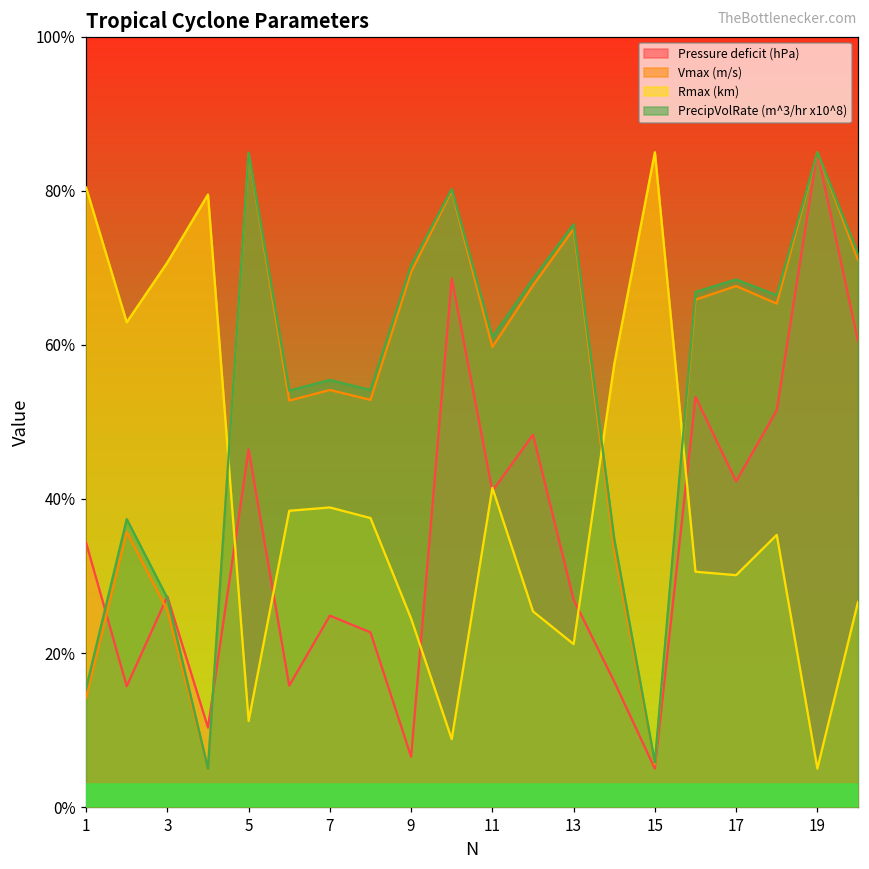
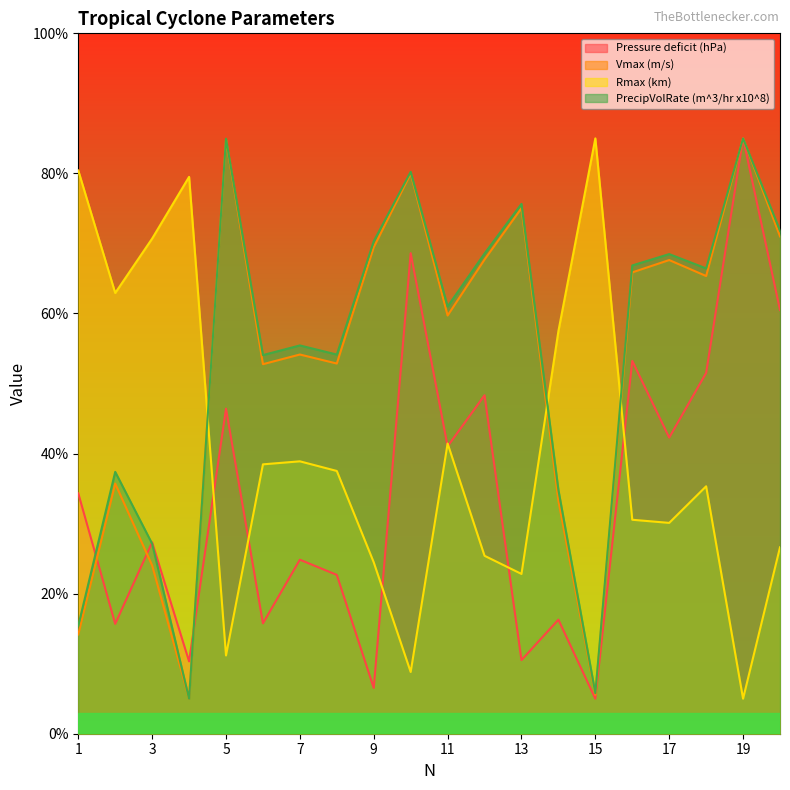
  {
    "Pressure deficit (hPa)": {
      "1": "34%",
      "5": "46%",
      "7": "25%",
      "9": "7%",
      "11": "41%",
-     "13": "27%",
+     "13": "11%",
      "15": "5%",
      "17": "42%"
    },
    "Vmax (m/s)": {
      "1": "14%",
-     "3": "26%",
+     "3": "24%",
      "7": "54%",
      "9": "69%",
      "11": "60%",
      "13": "75%",
      "17": "68%"
    },
    "Rmax (km)": {
      "1": "80%",
      "3": "71%",
      "5": "11%",
      "7": "39%",
      "9": "24%",
      "11": "41%",
-     "13": "21%",
+     "13": "23%",
      "15": "85%",
      "17": "30%",
      "19": "5%"
    },
    "PrecipVolRate (m^3/hr x10^8)": {
      "1": "15%",
      "7": "55%",
      "9": "70%",
      "11": "61%",
      "13": "76%",
      "17": "68%"
    }
  }
